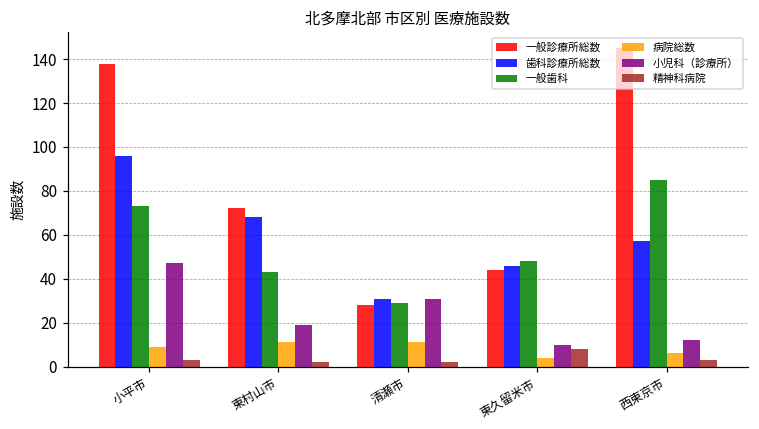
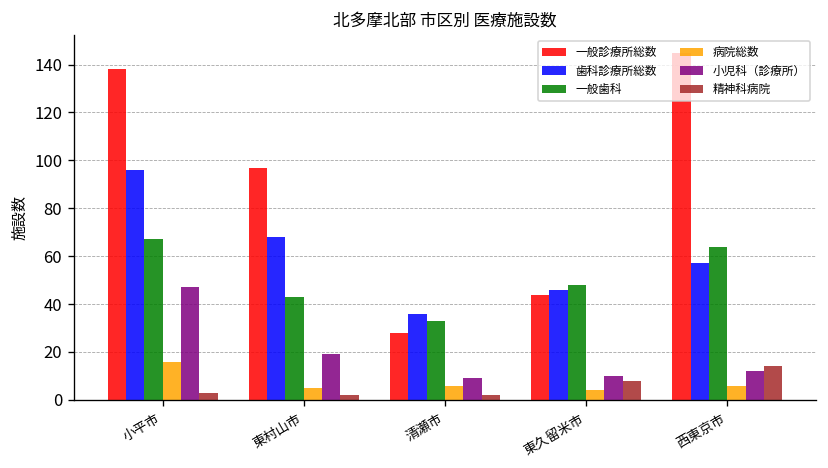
  {
    "一般診療所総数": {
      "小平市": 138,
-     "東村山市": 72,
+     "東村山市": 97,
      "清瀬市": 28,
      "東久留米市": 44
    },
    "歯科診療所総数": {
      "小平市": 96,
      "東村山市": 68,
-     "清瀬市": 31,
+     "清瀬市": 36,
      "東久留米市": 46,
      "西東京市": 57
    },
    "一般歯科": {
-     "小平市": 73,
+     "小平市": 67,
      "東村山市": 43,
-     "清瀬市": 29,
+     "清瀬市": 33,
      "東久留米市": 48,
-     "西東京市": 85
+     "西東京市": 64
    },
    "病院総数": {
-     "小平市": 9,
-     "東村山市": 11,
-     "清瀬市": 11,
+     "小平市": 16,
+     "東村山市": 5,
+     "清瀬市": 6,
      "東久留米市": 4,
      "西東京市": 6
    },
    "小児科（診療所）": {
      "小平市": 47,
      "東村山市": 19,
-     "清瀬市": 31,
+     "清瀬市": 9,
      "東久留米市": 10,
      "西東京市": 12
    },
    "精神科病院": {
      "小平市": 3,
      "東村山市": 2,
      "清瀬市": 2,
      "東久留米市": 8,
-     "西東京市": 3
+     "西東京市": 14
    }
  }
